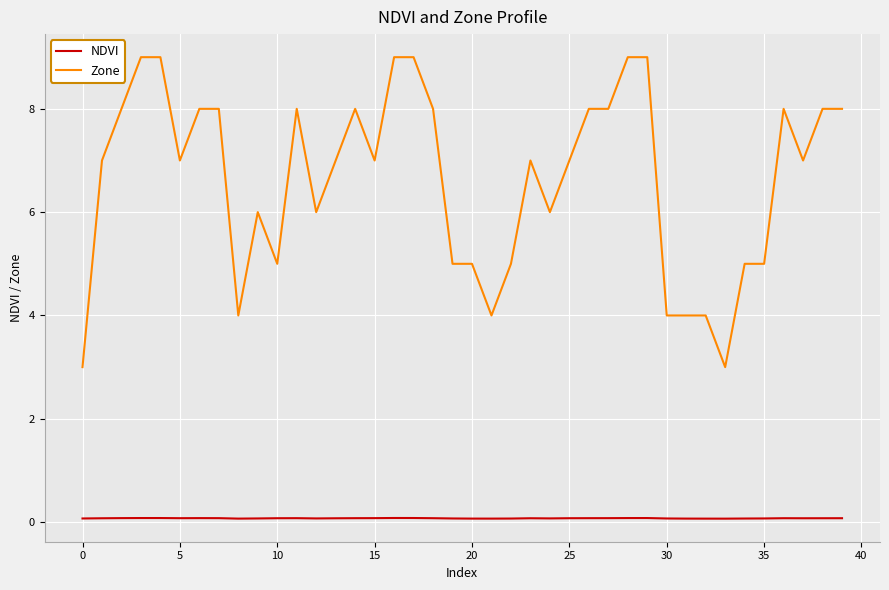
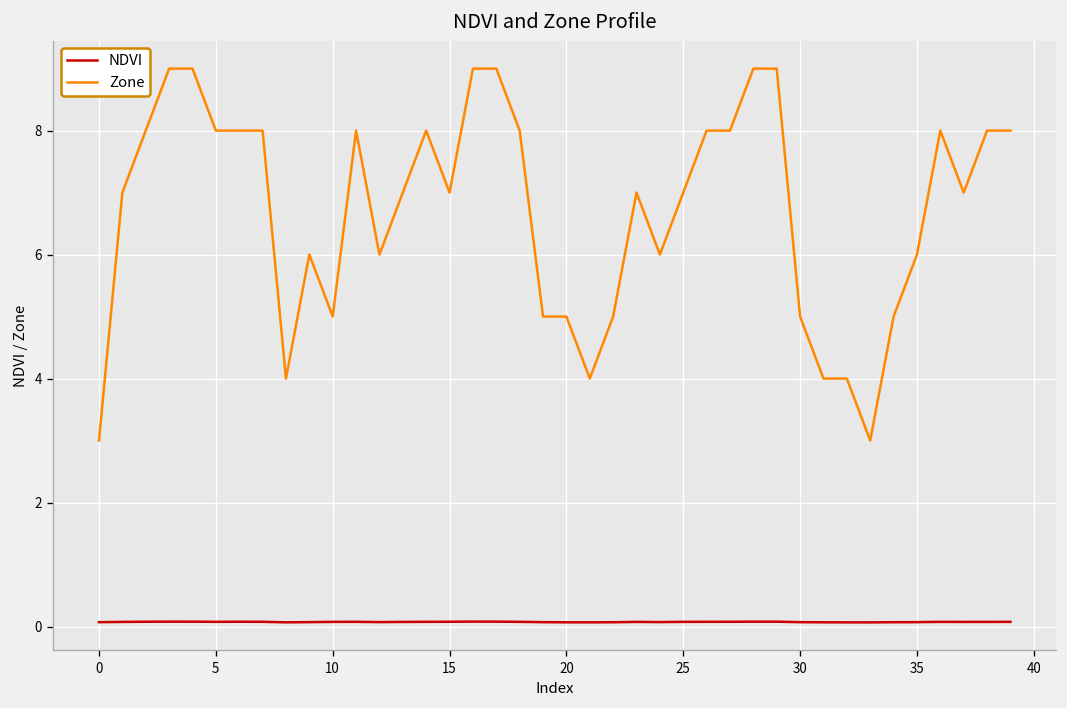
  {
    "NDVI": {
      "0": 0.1,
      "5": 0.1,
      "10": 0.1,
      "15": 0.1,
      "20": 0.1,
      "25": 0.1,
      "30": 0.1,
      "35": 0.1
    },
    "Zone": {
      "0": 3,
-     "5": 7,
+     "5": 8,
      "10": 5,
      "15": 7,
      "20": 5,
      "25": 7,
-     "30": 4,
-     "35": 5
+     "30": 5,
+     "35": 6
    }
  }
